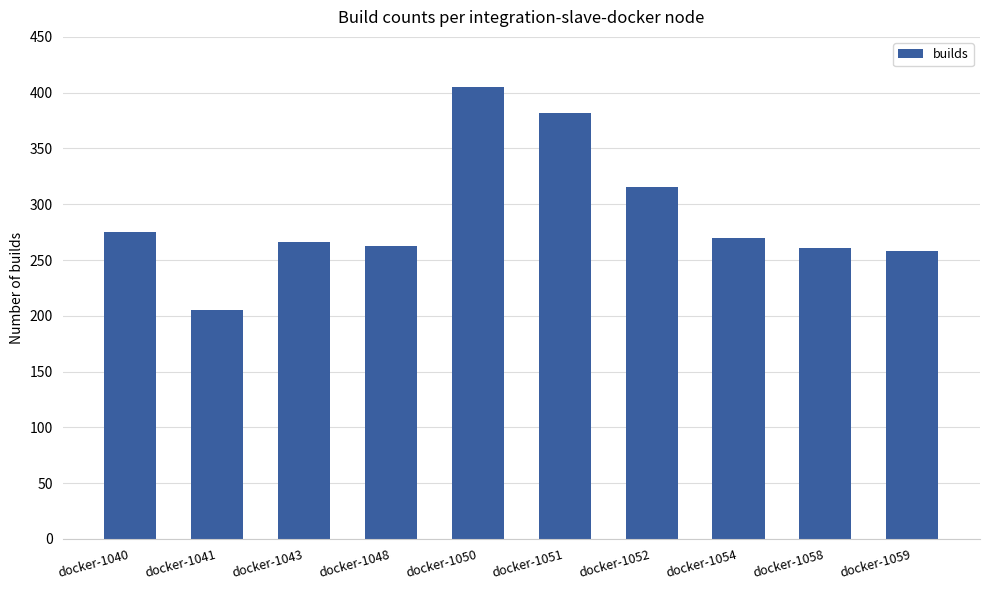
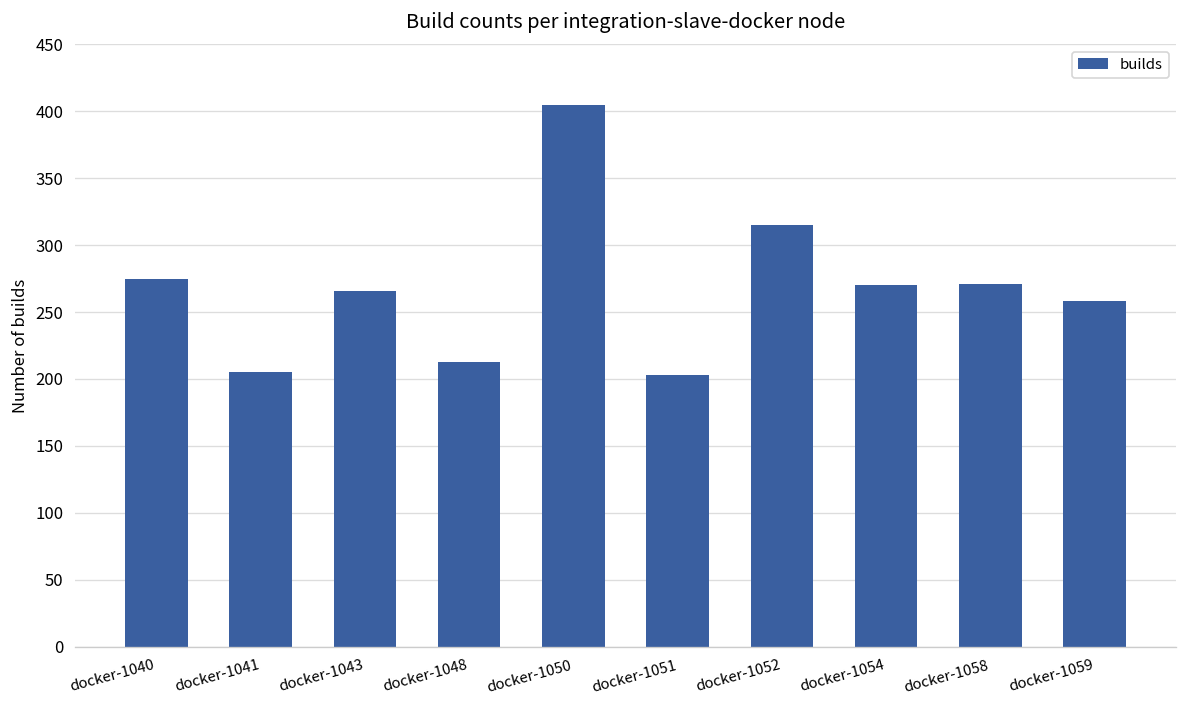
  {
    "docker-1040": 275,
    "docker-1041": 205,
    "docker-1043": 266,
-   "docker-1048": 263,
+   "docker-1048": 213,
    "docker-1050": 405,
-   "docker-1051": 382,
+   "docker-1051": 203,
    "docker-1052": 315,
    "docker-1054": 270,
-   "docker-1058": 261,
+   "docker-1058": 271,
    "docker-1059": 258
  }
